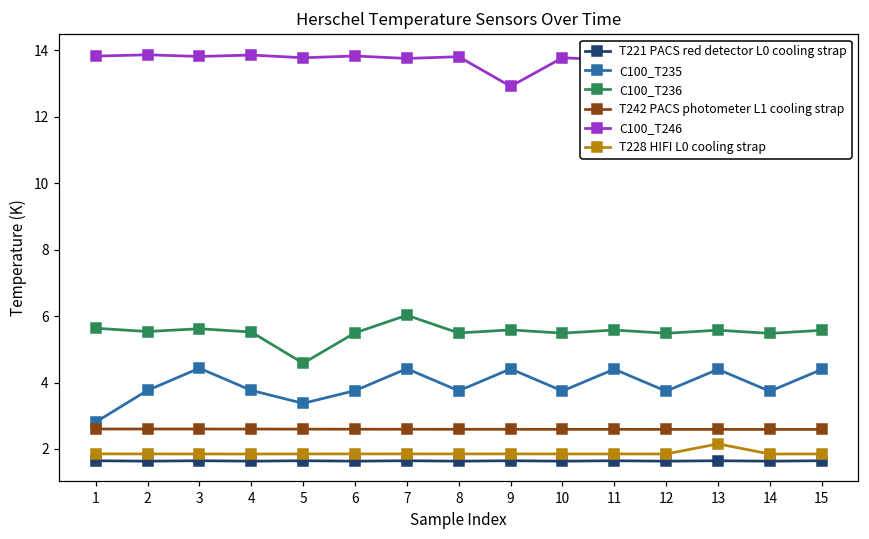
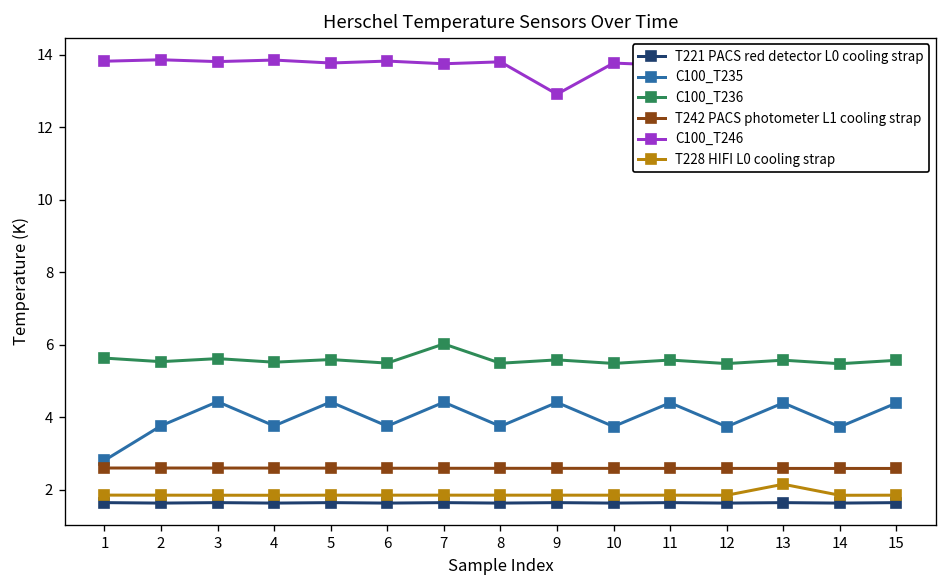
  {
    "T221 PACS red detector L0 cooling strap": {
      "1": 1.6,
      "2": 1.6,
      "3": 1.6,
      "4": 1.6,
      "5": 1.6,
      "6": 1.6,
      "7": 1.6,
      "8": 1.6,
      "9": 1.6,
      "10": 1.6,
      "11": 1.6,
      "12": 1.6,
      "13": 1.6,
      "14": 1.6,
      "15": 1.6
    },
    "C100_T235": {
      "1": 2.8,
      "2": 3.8,
      "3": 4.4,
      "4": 3.8,
-     "5": 3.4,
+     "5": 4.4,
      "6": 3.8,
      "7": 4.4,
      "8": 3.8,
      "9": 4.4,
      "10": 3.7,
      "11": 4.4,
      "12": 3.7,
      "13": 4.4,
      "14": 3.7,
      "15": 4.4
    },
    "C100_T236": {
      "1": 5.6,
      "2": 5.5,
      "3": 5.6,
      "4": 5.5,
-     "5": 4.6,
+     "5": 5.6,
      "6": 5.5,
      "7": 6.0,
      "8": 5.5,
      "9": 5.6,
      "10": 5.5,
      "11": 5.6,
      "12": 5.5,
      "13": 5.6,
      "14": 5.5,
      "15": 5.6
    },
    "T242 PACS photometer L1 cooling strap": {
      "1": 2.6,
      "2": 2.6,
      "3": 2.6,
      "4": 2.6,
      "5": 2.6,
      "6": 2.6,
      "7": 2.6,
      "8": 2.6,
      "9": 2.6,
      "10": 2.6,
      "11": 2.6,
      "12": 2.6,
      "13": 2.6,
      "14": 2.6,
      "15": 2.6
    },
    "C100_T246": {
      "1": 13.8,
      "2": 13.9,
      "3": 13.8,
      "4": 13.9,
      "5": 13.8,
      "6": 13.8,
      "7": 13.8,
      "8": 13.8,
      "9": 12.9,
      "10": 13.8
    },
    "T228 HIFI L0 cooling strap": {
      "1": 1.9,
      "2": 1.9,
      "3": 1.9,
      "4": 1.8,
      "5": 1.9,
      "6": 1.9,
      "7": 1.9,
      "8": 1.9,
      "9": 1.9,
      "10": 1.9,
      "11": 1.9,
      "12": 1.9,
      "13": 2.2,
      "14": 1.8,
      "15": 1.9
    }
  }
